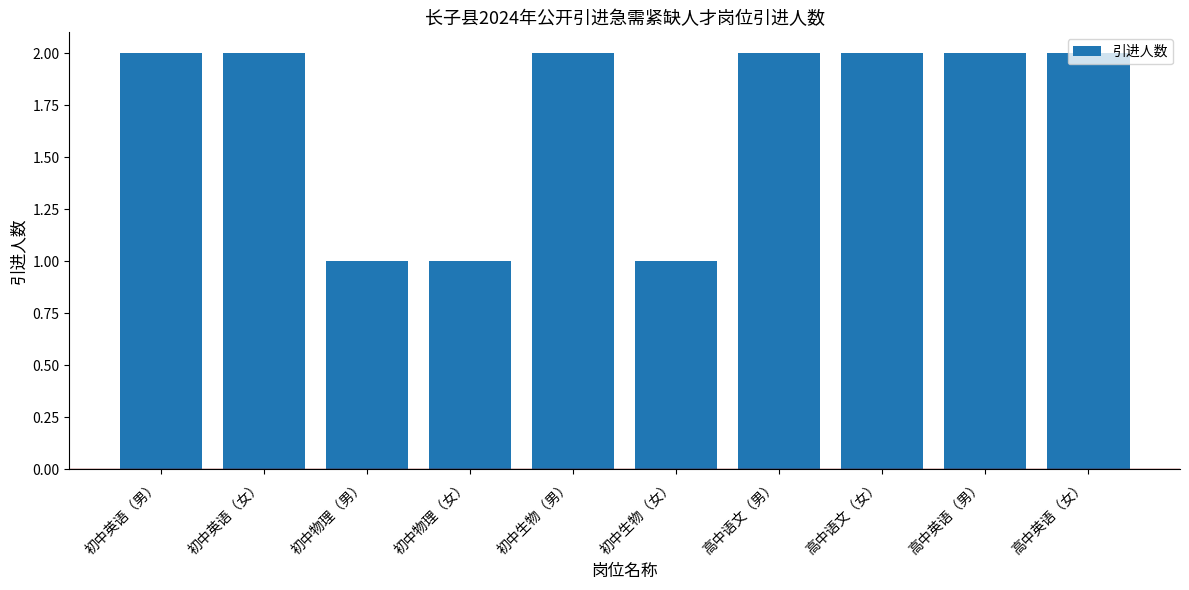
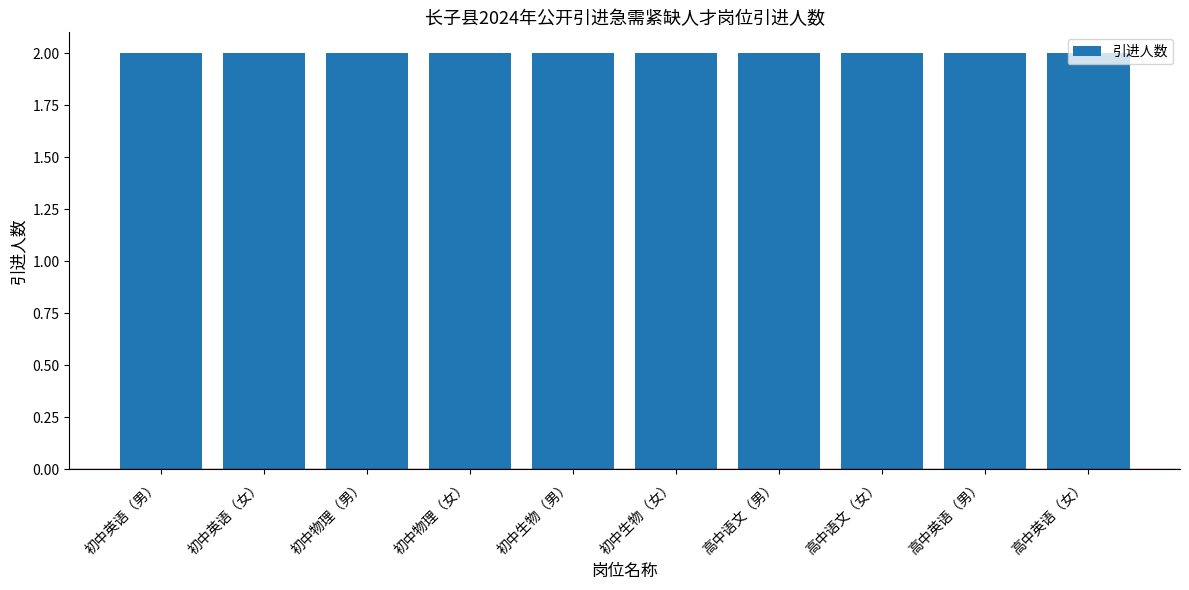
  {
    "初中英语（男）": 2,
    "初中英语（女）": 2,
-   "初中物理（男）": 1,
-   "初中物理（女）": 1,
+   "初中物理（男）": 2,
+   "初中物理（女）": 2,
    "初中生物（男）": 2,
-   "初中生物（女）": 1,
+   "初中生物（女）": 2,
    "高中语文（男）": 2,
    "高中语文（女）": 2,
    "高中英语（男）": 2
  }
